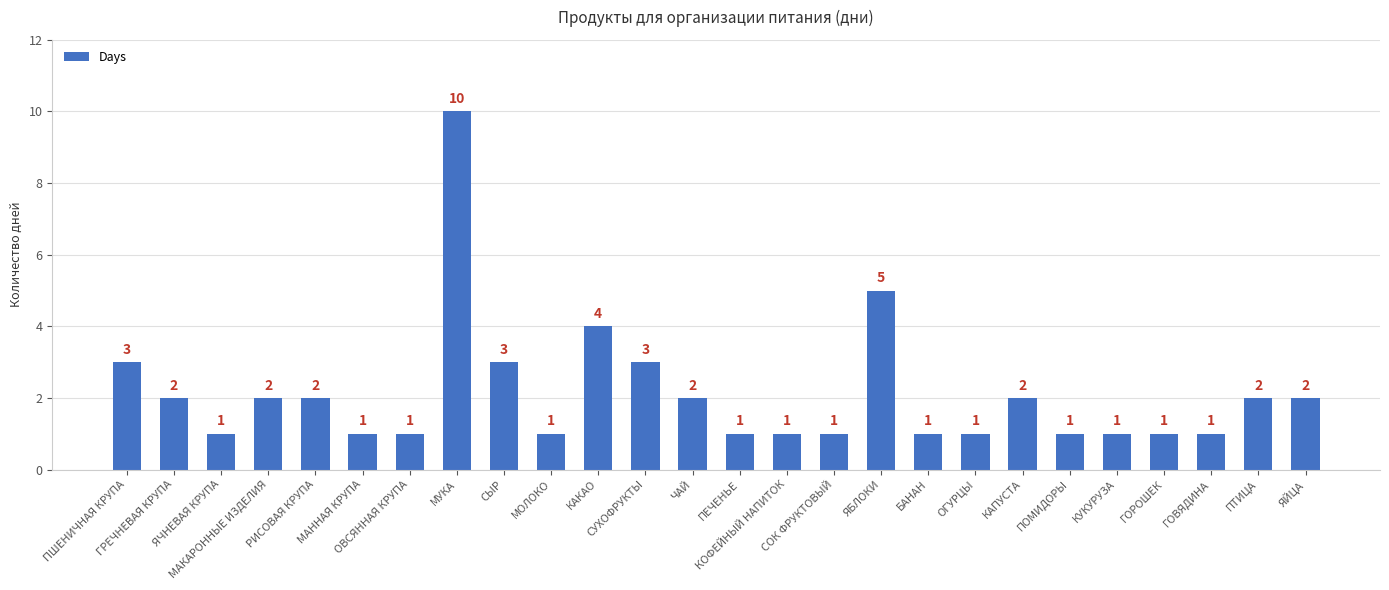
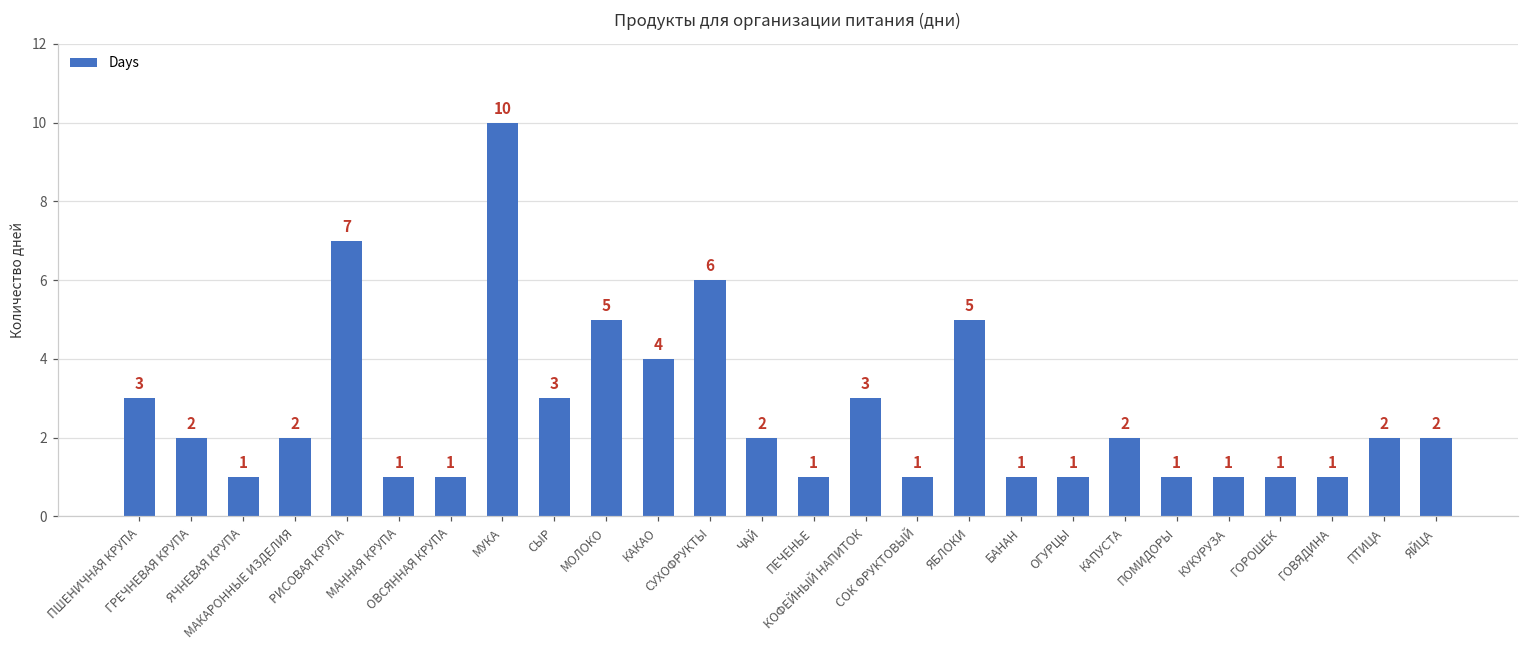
  {
    "ПШЕНИЧНАЯ КРУПА": 3,
    "ГРЕЧНЕВАЯ КРУПА": 2,
    "ЯЧНЕВАЯ КРУПА": 1,
    "МАКАРОННЫЕ ИЗДЕЛИЯ": 2,
-   "РИСОВАЯ КРУПА": 2,
+   "РИСОВАЯ КРУПА": 7,
    "МАННАЯ КРУПА": 1,
    "ОВСЯННАЯ КРУПА": 1,
    "МУКА": 10,
    "СЫР": 3,
-   "МОЛОКО": 1,
+   "МОЛОКО": 5,
    "КАКАО": 4,
-   "СУХОФРУКТЫ": 3,
+   "СУХОФРУКТЫ": 6,
    "ЧАЙ": 2,
    "ПЕЧЕНЬЕ": 1,
-   "КОФЕЙНЫЙ НАПИТОК": 1,
+   "КОФЕЙНЫЙ НАПИТОК": 3,
    "СОК ФРУКТОВЫЙ": 1,
    "ЯБЛОКИ": 5,
    "БАНАН": 1,
    "ОГУРЦЫ": 1,
    "КАПУСТА": 2,
    "ПОМИДОРЫ": 1,
    "КУКУРУЗА": 1,
    "ГОРОШЕК": 1,
    "ГОВЯДИНА": 1,
    "ПТИЦА": 2,
    "ЯЙЦА": 2
  }
